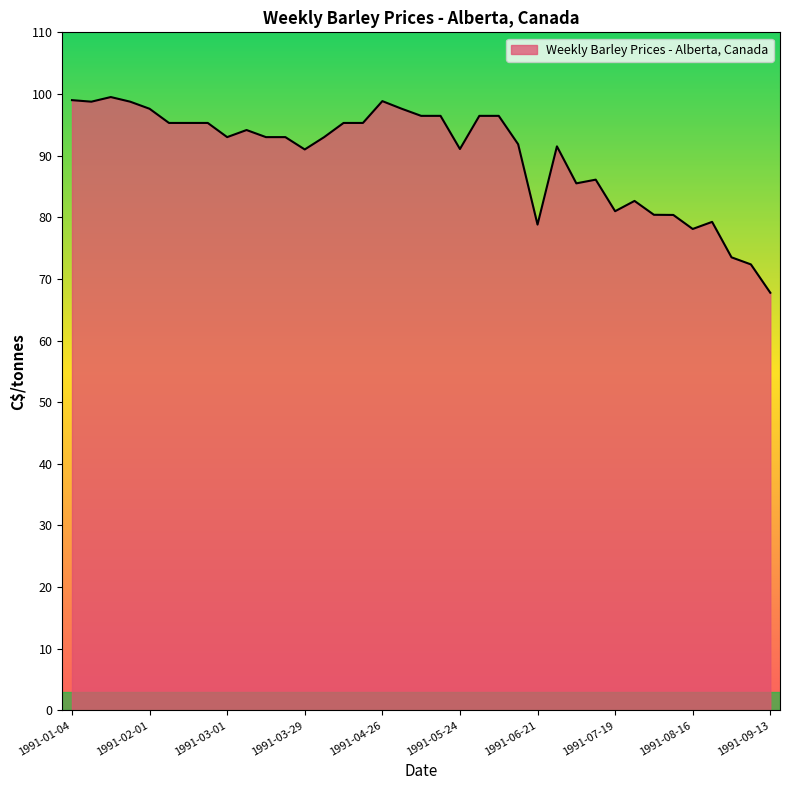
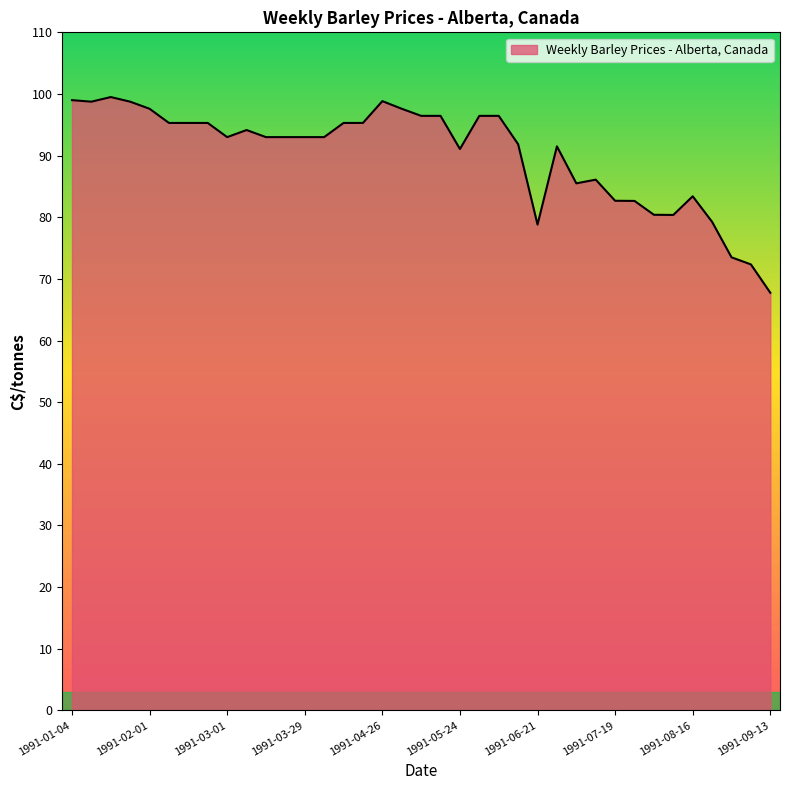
  {
    "1991-01-04": 99,
    "1991-02-01": 98,
    "1991-03-01": 93,
-   "1991-03-29": 91,
+   "1991-03-29": 93,
    "1991-04-26": 99,
    "1991-05-24": 91,
    "1991-06-21": 79,
-   "1991-07-19": 81,
-   "1991-08-16": 78,
+   "1991-07-19": 83,
+   "1991-08-16": 83,
    "1991-09-13": 68
  }
